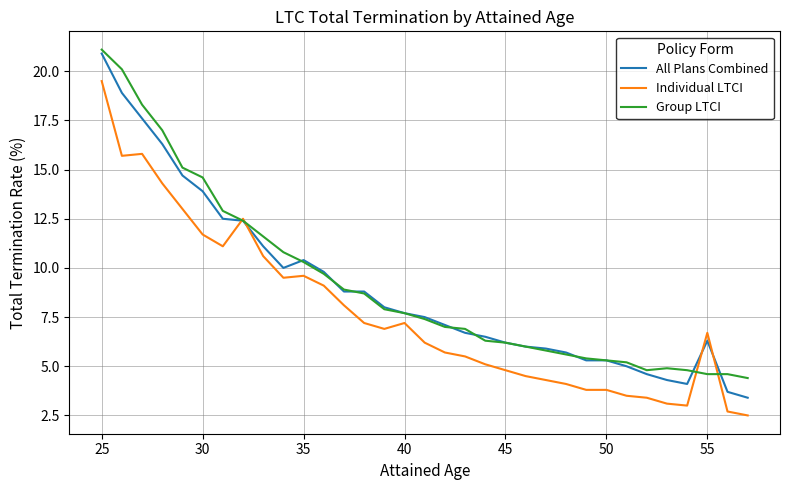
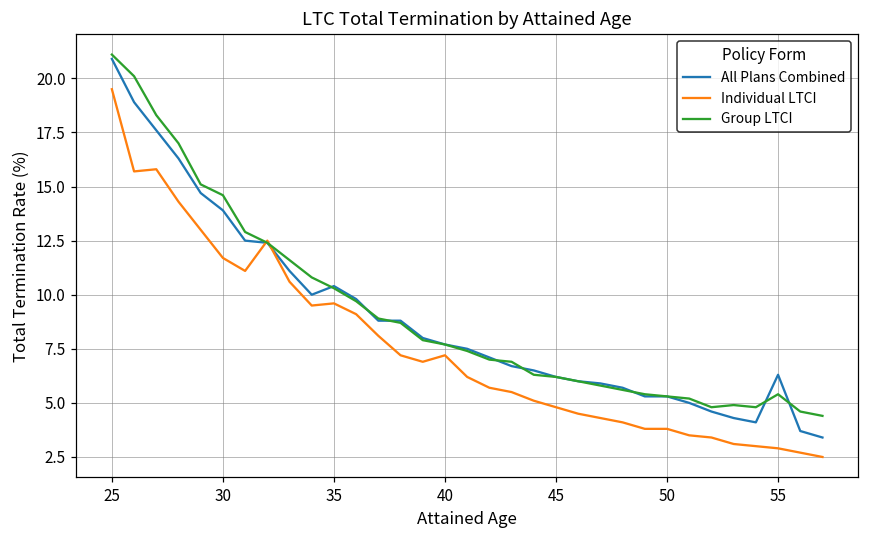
  {
    "All Plans Combined": {
      "25": 20.9,
      "30": 13.9,
      "55": 6.3
    },
    "Individual LTCI": {
      "25": 19.5,
      "30": 11.7,
      "35": 9.6,
      "40": 7.2,
      "45": 4.8,
      "50": 3.8,
-     "55": 6.7
+     "55": 2.9
    },
    "Group LTCI": {
      "25": 21.1,
      "30": 14.6,
-     "55": 4.6
+     "55": 5.4
    }
  }
